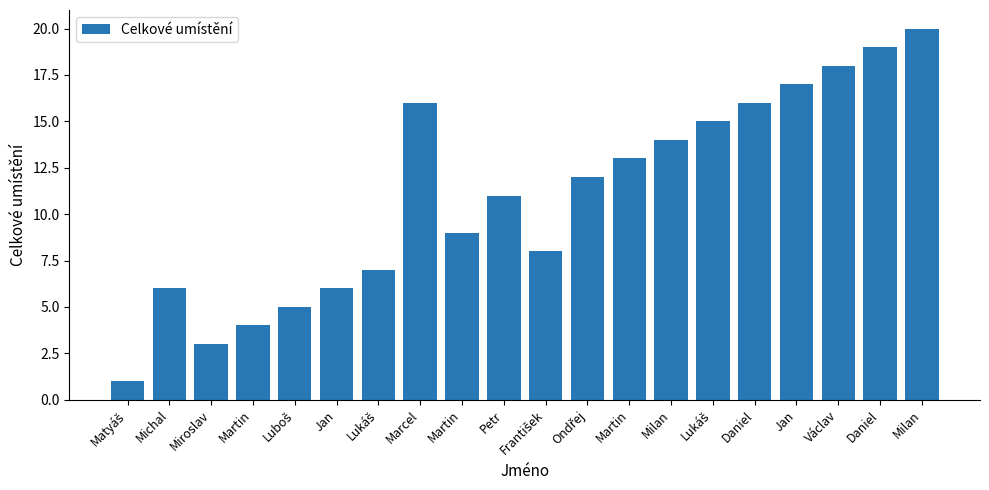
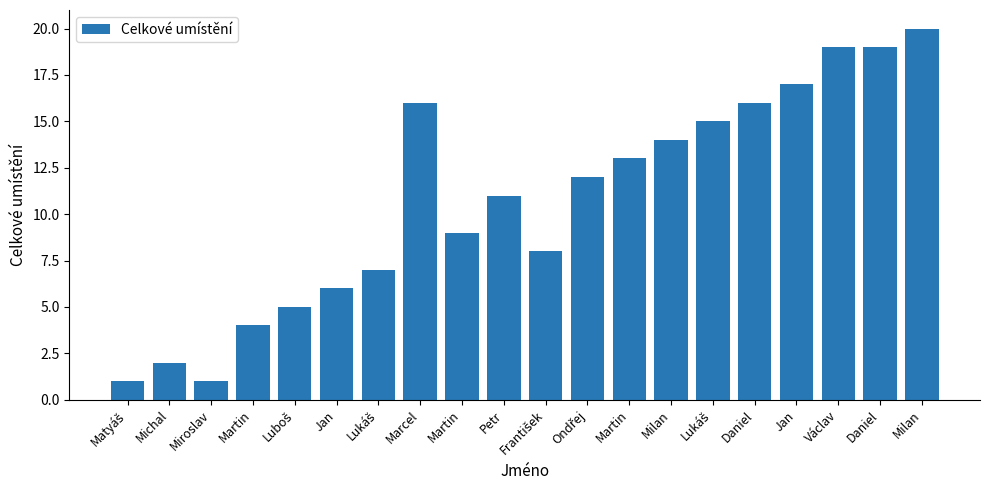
  {
    "Matyáš": 1,
-   "Michal": 6,
-   "Miroslav": 3,
+   "Michal": 2,
+   "Miroslav": 1,
    "Luboš": 5,
    "Marcel": 16,
    "Petr": 11,
    "František": 8,
    "Ondřej": 12,
-   "Václav": 18
+   "Václav": 19
  }
